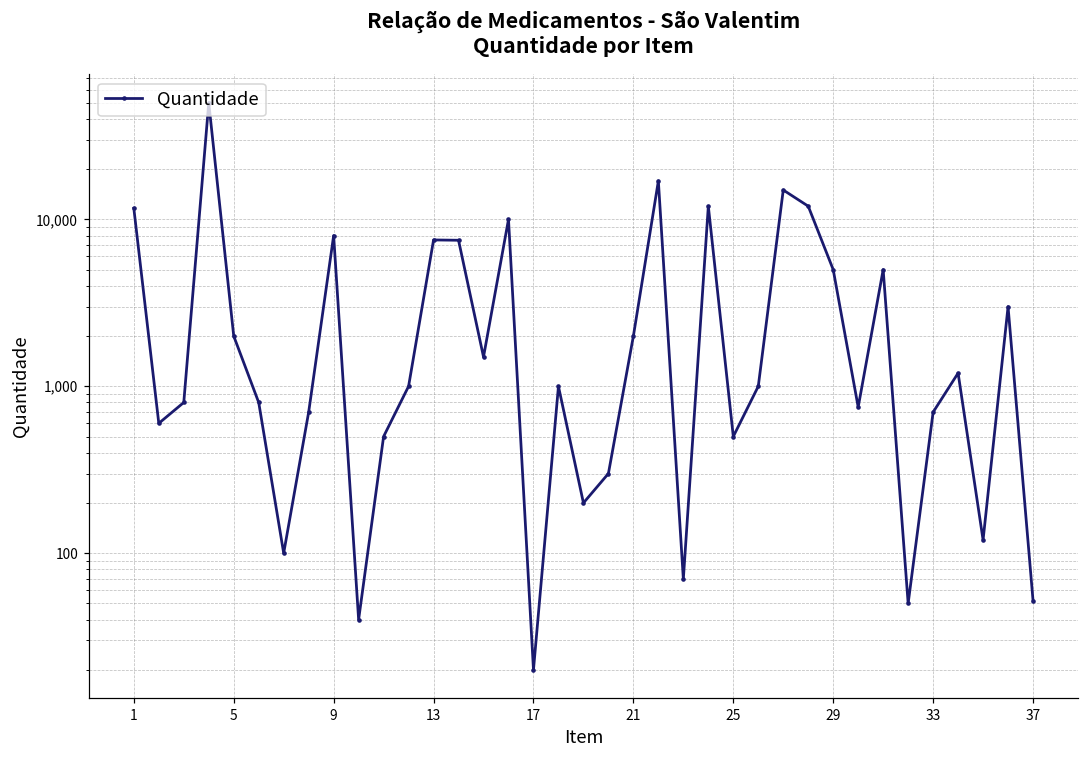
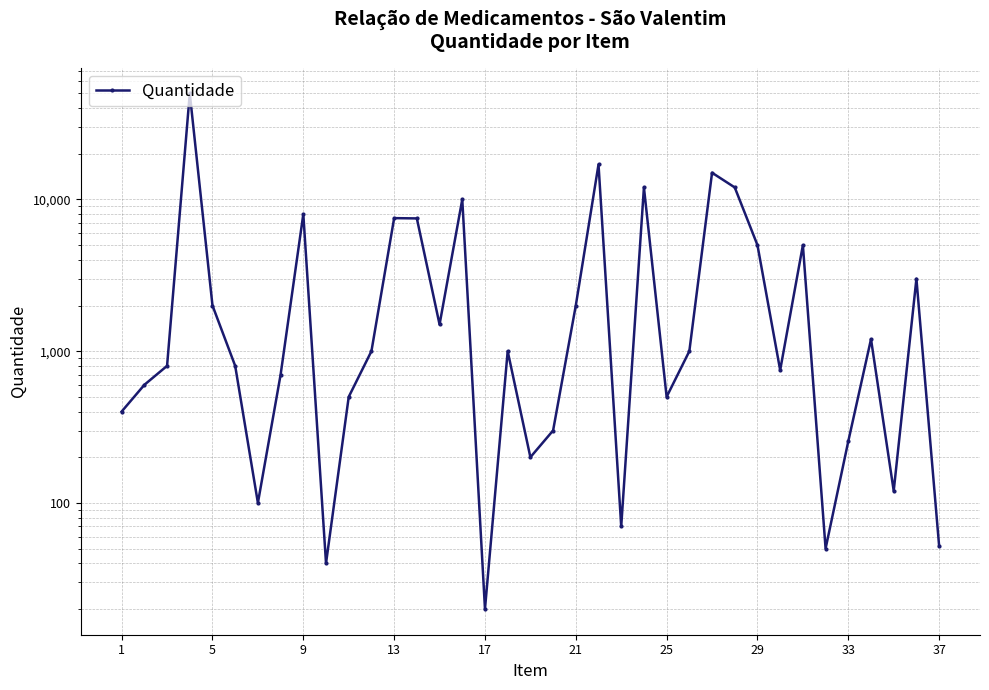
  {
-   "1": "12,000",
+   "1": "400",
    "5": "2,000",
    "9": "8,000",
    "13": "8,000",
    "17": "20",
    "21": "2,000",
    "25": "500",
    "29": "5,000",
-   "33": "700",
+   "33": "260",
    "37": "52"
  }
